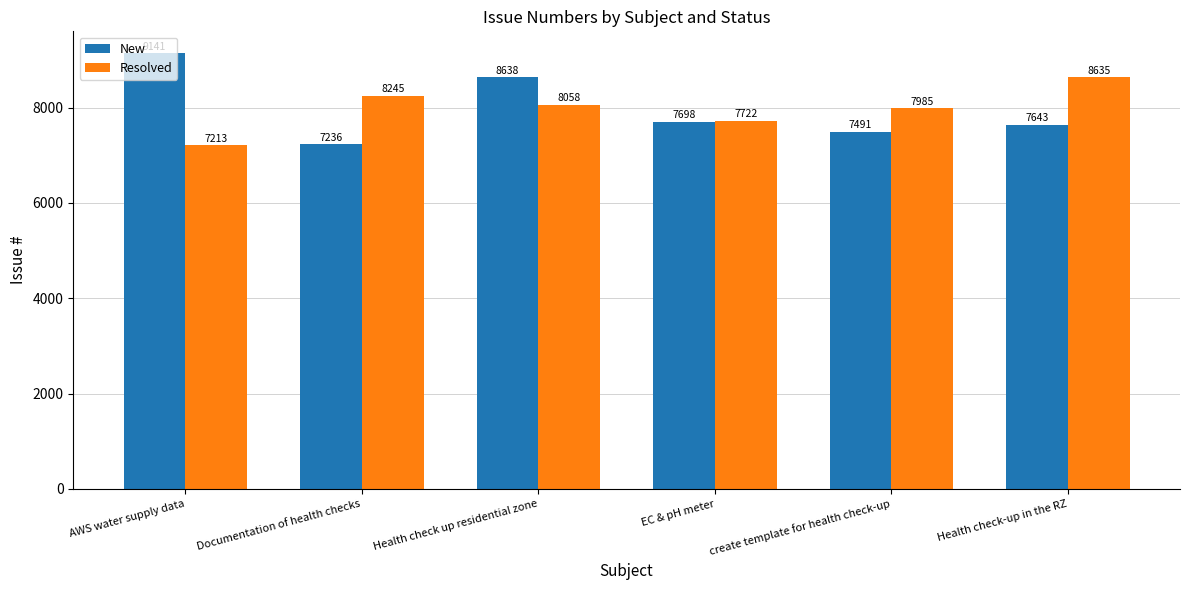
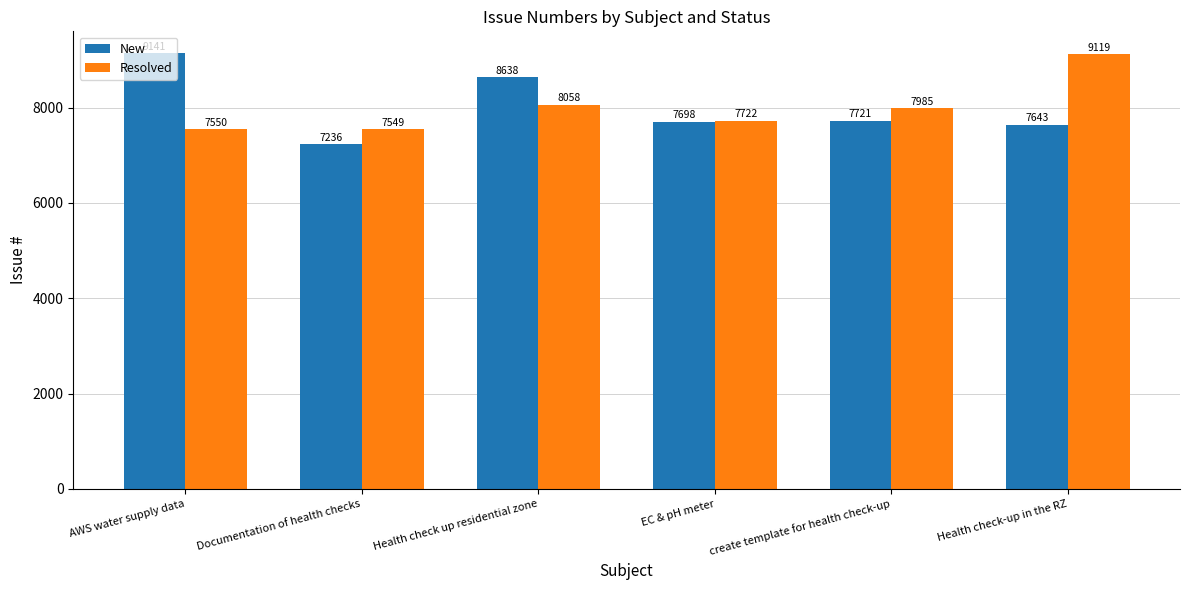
  {
    "New": {
      "Documentation of health checks": 7236,
      "Health check up residential zone": 8638,
      "EC & pH meter": 7698,
-     "create template for health check-up": 7491,
+     "create template for health check-up": 7721,
      "Health check-up in the RZ": 7643
    },
    "Resolved": {
-     "AWS water supply data": 7213,
-     "Documentation of health checks": 8245,
+     "AWS water supply data": 7550,
+     "Documentation of health checks": 7549,
      "Health check up residential zone": 8058,
      "EC & pH meter": 7722,
      "create template for health check-up": 7985,
-     "Health check-up in the RZ": 8635
+     "Health check-up in the RZ": 9119
    }
  }
